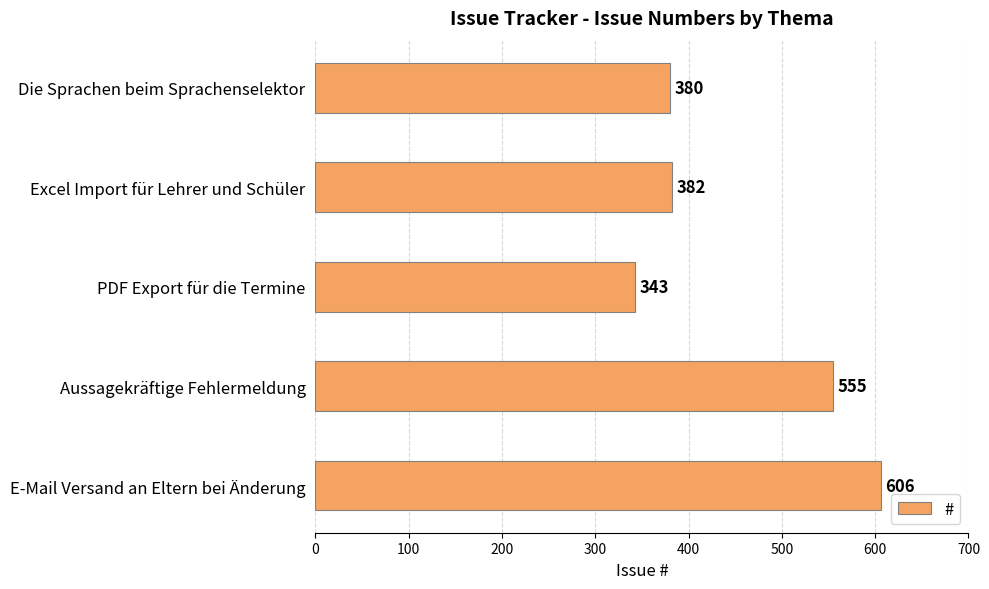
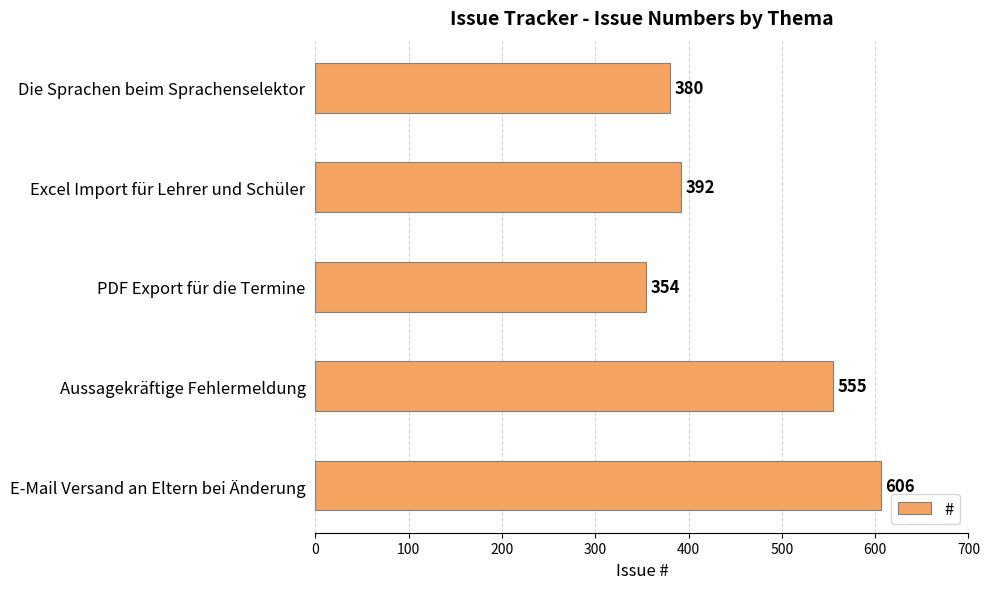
  {
    "Die Sprachen beim Sprachenselektor": 380,
-   "Excel Import für Lehrer und Schüler": 382,
-   "PDF Export für die Termine": 343,
+   "Excel Import für Lehrer und Schüler": 392,
+   "PDF Export für die Termine": 354,
    "Aussagekräftige Fehlermeldung": 555
  }
